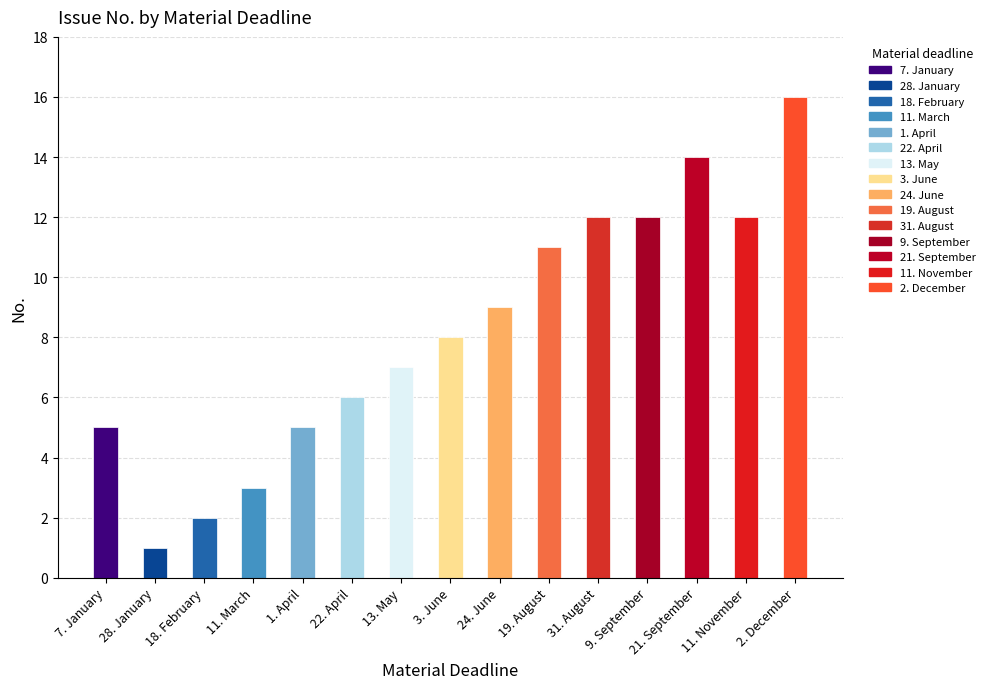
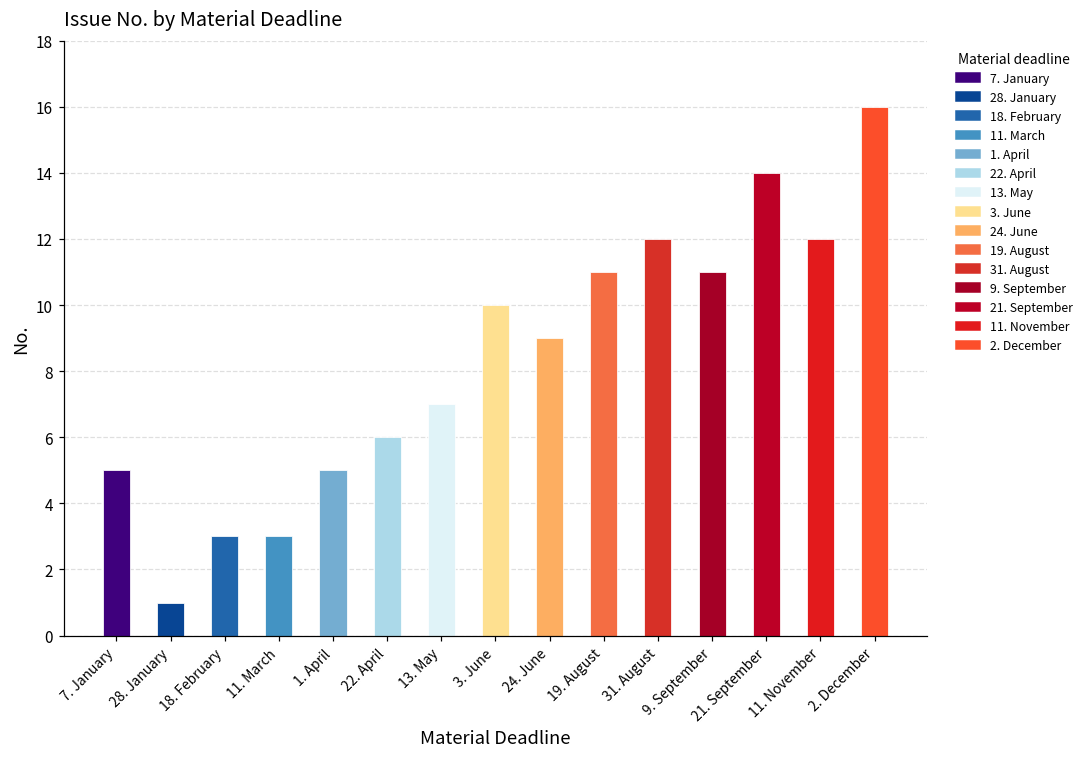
  {
    "7. January": 5,
    "28. January": 1,
-   "18. February": 2,
+   "18. February": 3,
    "11. March": 3,
    "1. April": 5,
    "22. April": 6,
    "13. May": 7,
-   "3. June": 8,
+   "3. June": 10,
    "24. June": 9,
    "19. August": 11,
    "31. August": 12,
-   "9. September": 12,
+   "9. September": 11,
    "21. September": 14,
    "11. November": 12,
    "2. December": 16
  }
